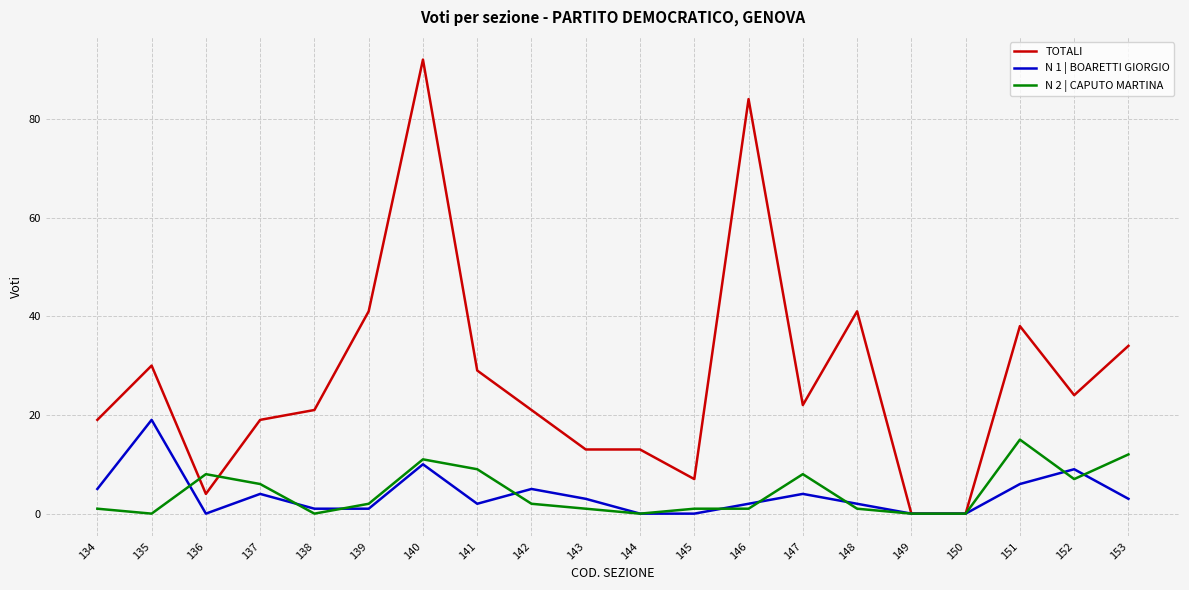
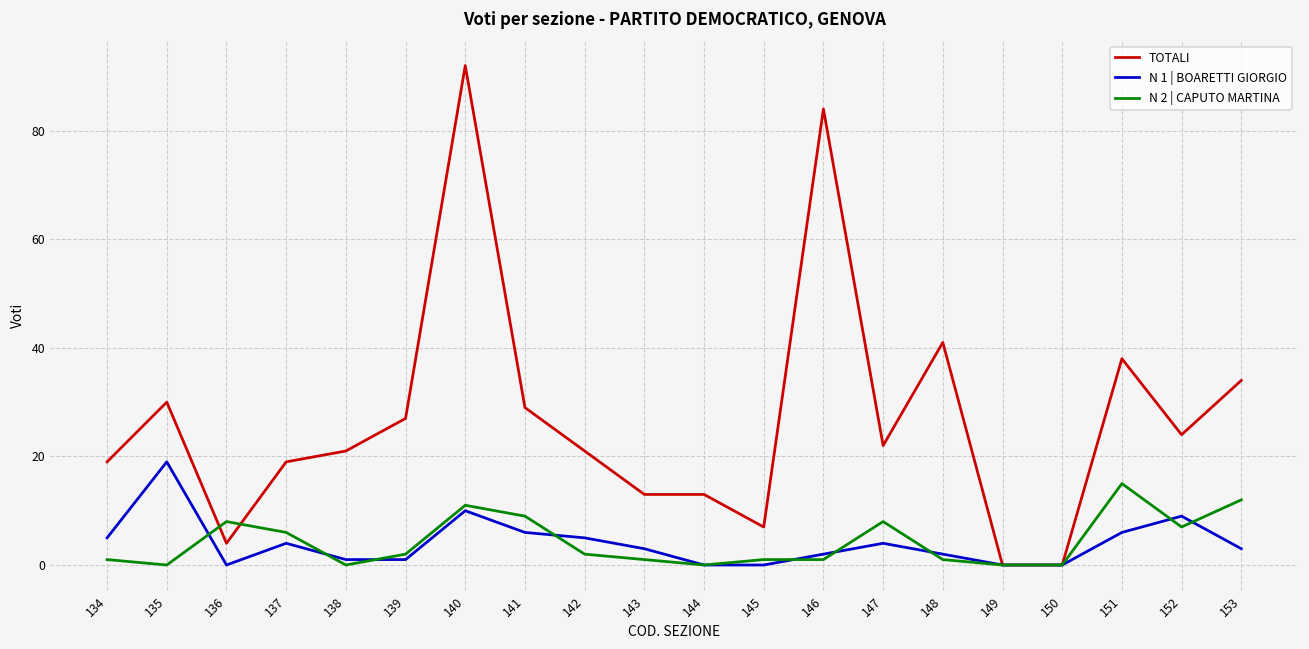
  {
    "TOTALI": {
      "134": 19,
      "135": 30,
      "136": 4,
      "137": 19,
      "138": 21,
-     "139": 41,
+     "139": 27,
      "140": 92,
      "141": 29,
      "142": 21,
      "143": 13,
      "144": 13,
      "145": 7,
      "146": 84,
      "147": 22,
      "148": 41,
      "151": 38,
      "152": 24,
      "153": 34
    },
    "N 1 | BOARETTI GIORGIO": {
      "134": 5,
      "135": 19,
      "136": 0,
      "137": 4,
      "138": 1,
      "139": 1,
      "140": 10,
-     "141": 2,
+     "141": 6,
      "142": 5,
      "143": 3,
      "145": 0,
      "146": 2,
      "147": 4,
      "148": 2,
      "151": 6,
      "152": 9,
      "153": 3
    },
    "N 2 | CAPUTO MARTINA": {
      "134": 1,
      "135": 0,
      "136": 8,
      "137": 6,
      "138": 0,
      "139": 2,
      "140": 11,
      "141": 9,
      "142": 2,
      "143": 1,
      "145": 1,
      "146": 1,
      "147": 8,
      "148": 1,
      "151": 15,
      "152": 7,
      "153": 12
    }
  }
